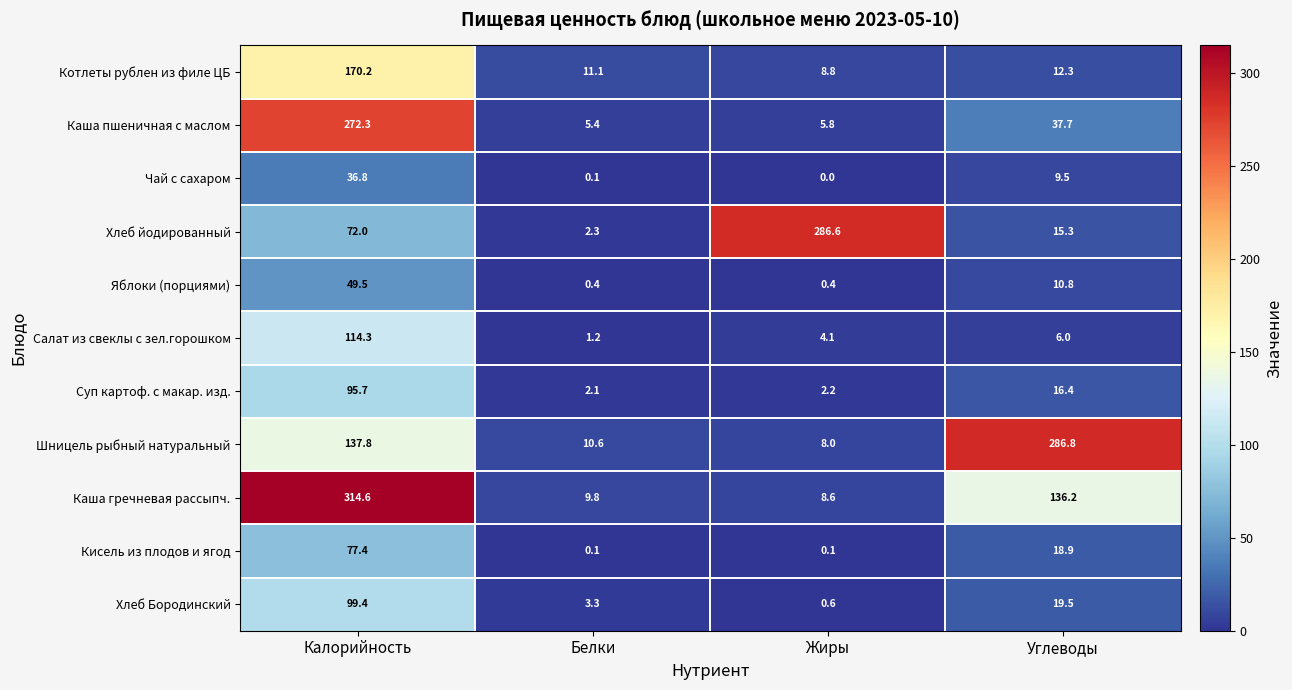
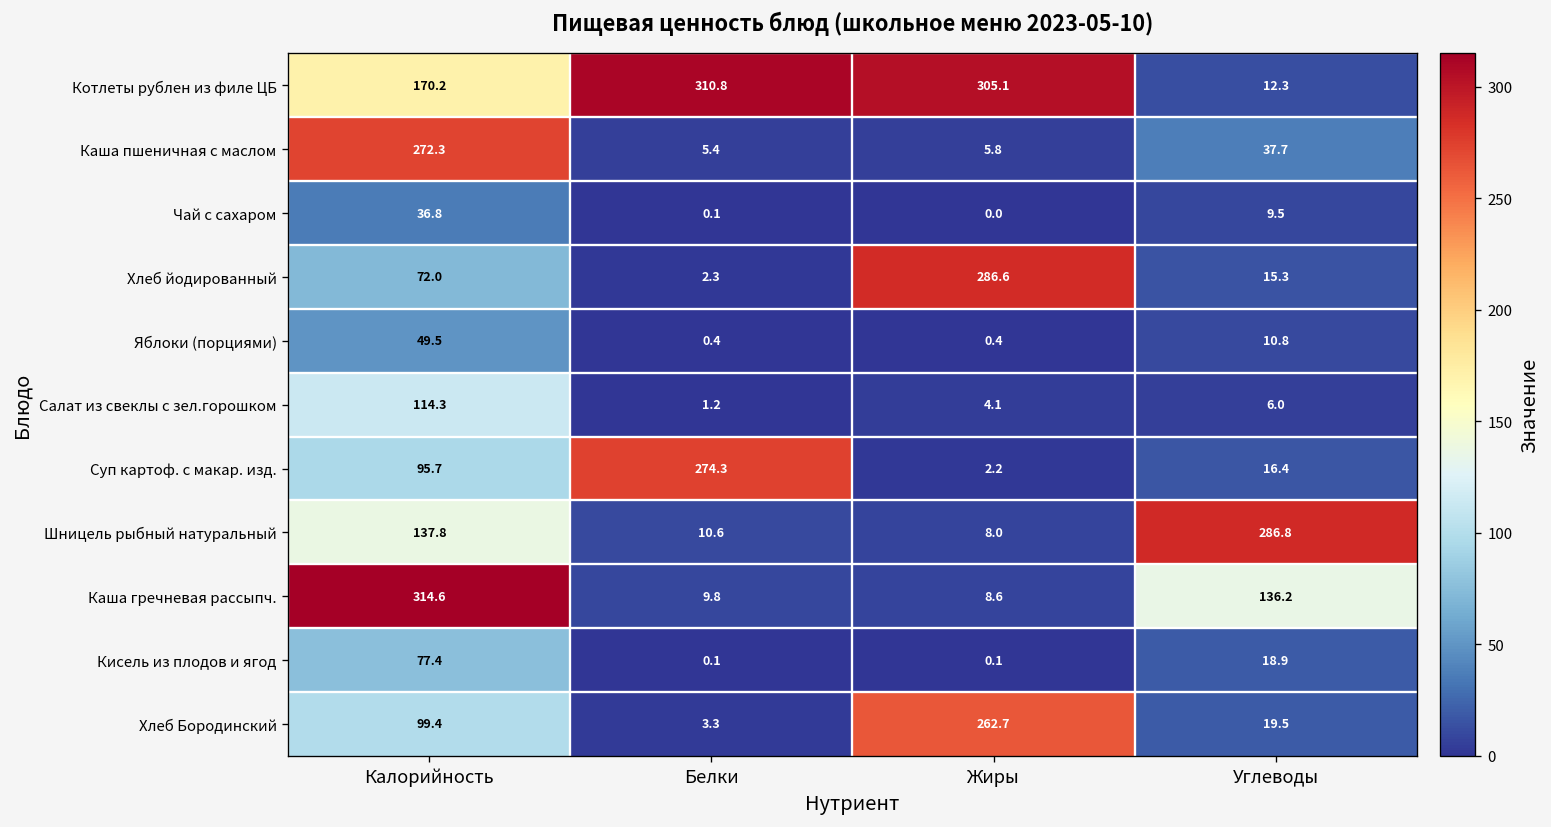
  {
    "Котлеты рублен из филе ЦБ": {
      "Калорийность": 170.2,
-     "Белки": 11.1,
-     "Жиры": 8.8,
+     "Белки": 310.8,
+     "Жиры": 305.1,
      "Углеводы": 12.3
    },
    "Каша пшеничная с маслом": {
      "Калорийность": 272.3,
      "Белки": 5.4,
      "Жиры": 5.8,
      "Углеводы": 37.7
    },
    "Чай с сахаром": {
      "Калорийность": 36.8,
      "Белки": 0.1,
      "Жиры": 0.0,
      "Углеводы": 9.5
    },
    "Хлеб йодированный": {
      "Калорийность": 72.0,
      "Белки": 2.3,
      "Жиры": 286.6,
      "Углеводы": 15.3
    },
    "Яблоки (порциями)": {
      "Калорийность": 49.5,
      "Белки": 0.4,
      "Жиры": 0.4,
      "Углеводы": 10.8
    },
    "Салат из свеклы с зел.горошком": {
      "Калорийность": 114.3,
      "Белки": 1.2,
      "Жиры": 4.1,
      "Углеводы": 6.0
    },
    "Суп картоф. с макар. изд.": {
      "Калорийность": 95.7,
-     "Белки": 2.1,
+     "Белки": 274.3,
      "Жиры": 2.2,
      "Углеводы": 16.4
    },
    "Шницель рыбный натуральный": {
      "Калорийность": 137.8,
      "Белки": 10.6,
      "Жиры": 8.0,
      "Углеводы": 286.8
    },
    "Каша гречневая рассыпч.": {
      "Калорийность": 314.6,
      "Белки": 9.8,
      "Жиры": 8.6,
      "Углеводы": 136.2
    },
    "Кисель из плодов и ягод": {
      "Калорийность": 77.4,
      "Белки": 0.1,
      "Жиры": 0.1,
      "Углеводы": 18.9
    },
    "Хлеб Бородинский": {
      "Калорийность": 99.4,
      "Белки": 3.3,
-     "Жиры": 0.6,
+     "Жиры": 262.7,
      "Углеводы": 19.5
    }
  }
